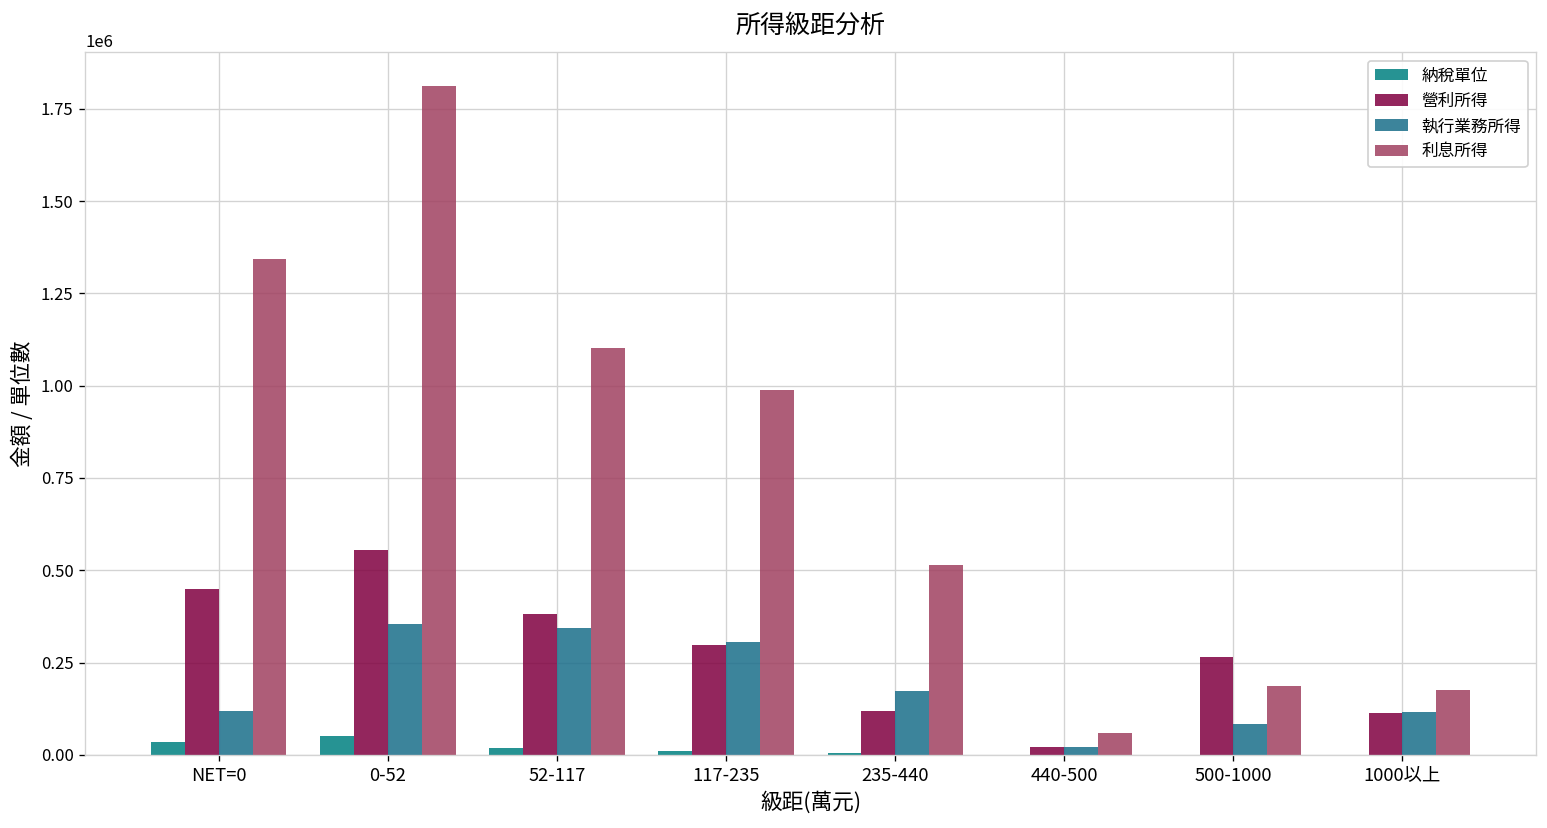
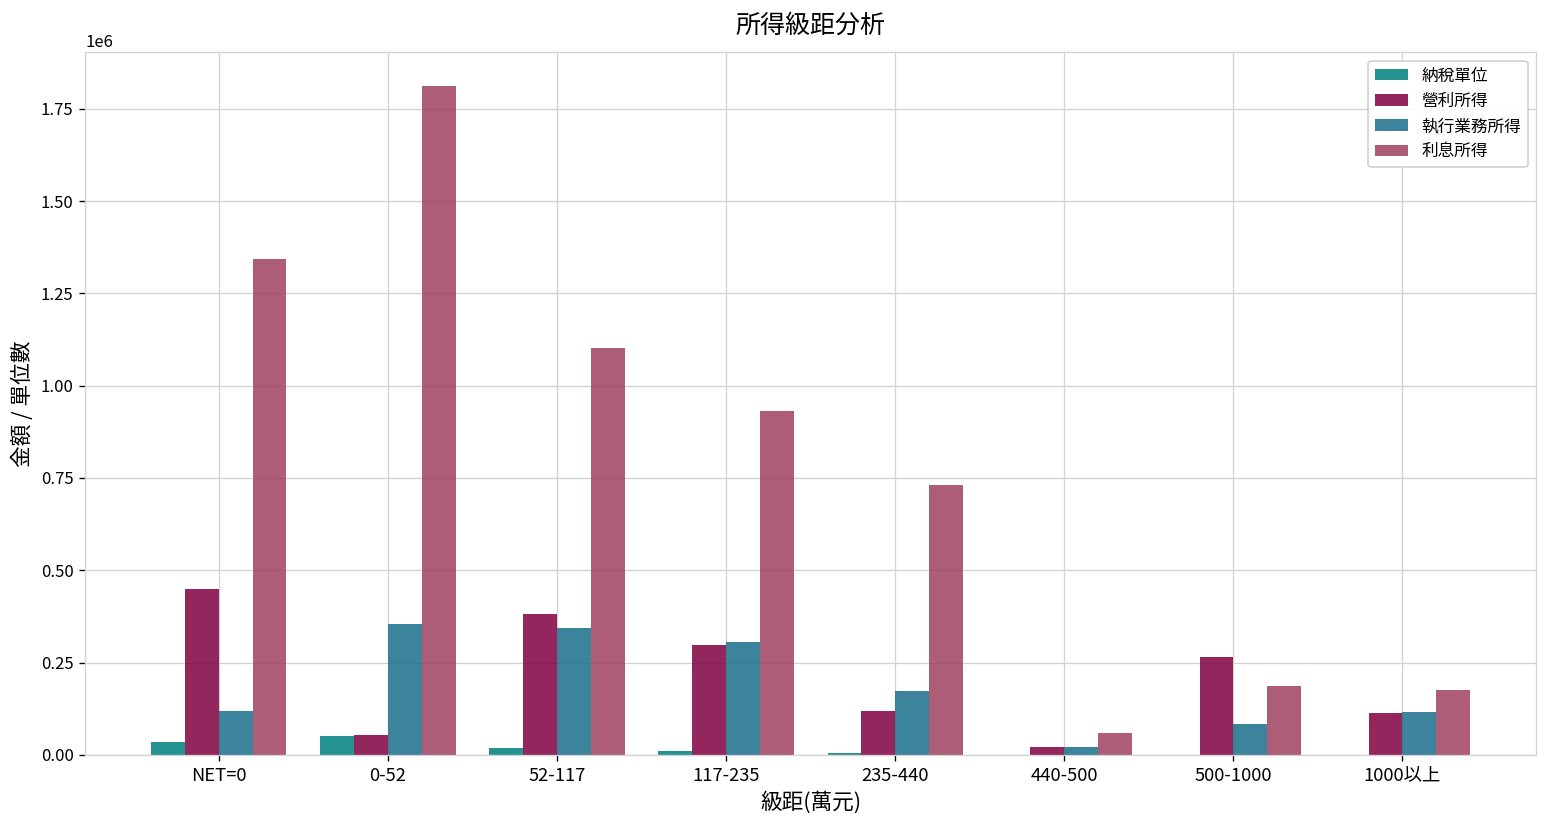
  {
    "營利所得": {
      "NET=0": 450000,
-     "0-52": 550000,
+     "0-52": 50000,
      "52-117": 380000,
      "117-235": 300000,
      "235-440": 120000,
      "440-500": 20000,
      "500-1000": 260000,
      "1000以上": 110000
    },
    "利息所得": {
      "NET=0": 1340000,
      "0-52": 1810000,
      "52-117": 1100000,
-     "117-235": 990000,
-     "235-440": 510000,
+     "117-235": 930000,
+     "235-440": 730000,
      "440-500": 60000,
      "500-1000": 190000,
      "1000以上": 180000
    }
  }
